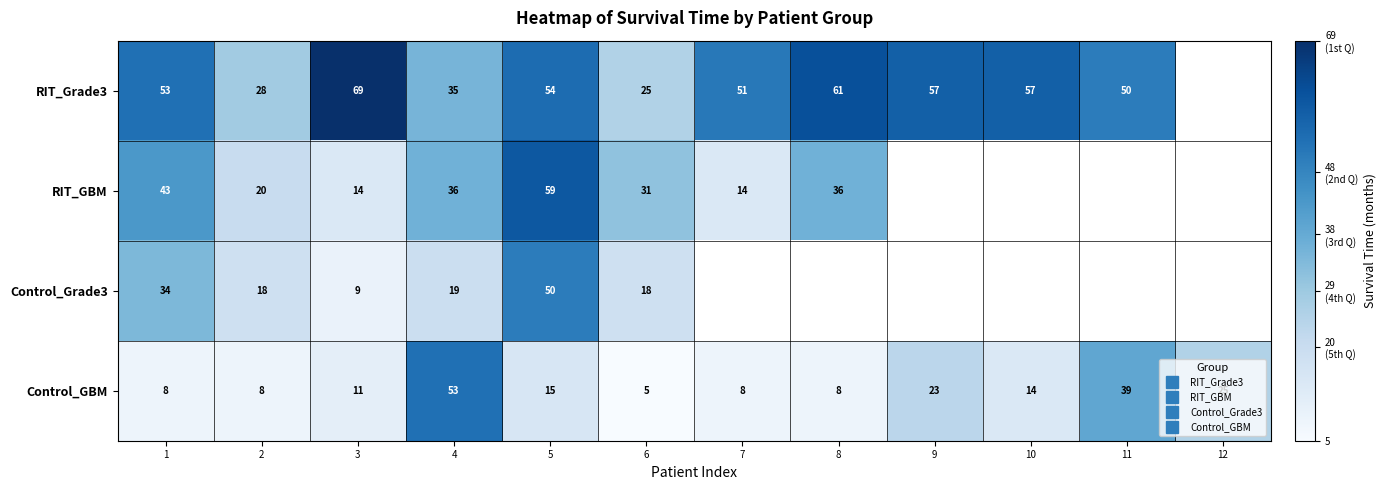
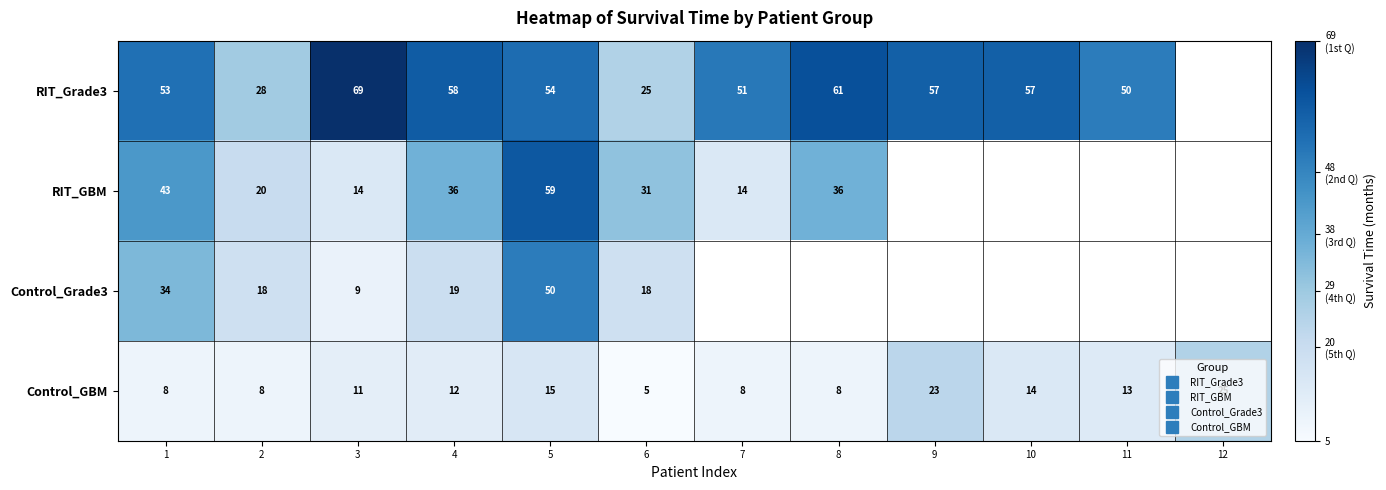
  {
    "RIT_Grade3": {
      "1": 53,
      "2": 28,
      "3": 69,
-     "4": 35,
+     "4": 58,
      "5": 54,
      "6": 25,
      "7": 51,
      "8": 61,
      "9": 57,
      "10": 57,
      "11": 50
    },
    "RIT_GBM": {
      "1": 43,
      "2": 20,
      "3": 14,
      "4": 36,
      "5": 59,
      "6": 31,
      "7": 14,
      "8": 36
    },
    "Control_Grade3": {
      "1": 34,
      "2": 18,
      "3": 9,
      "4": 19,
      "5": 50,
      "6": 18
    },
    "Control_GBM": {
      "1": 8,
      "2": 8,
      "3": 11,
-     "4": 53,
+     "4": 12,
      "5": 15,
      "6": 5,
      "7": 8,
      "8": 8,
      "9": 23,
      "10": 14,
-     "11": 39
+     "11": 13
    }
  }
